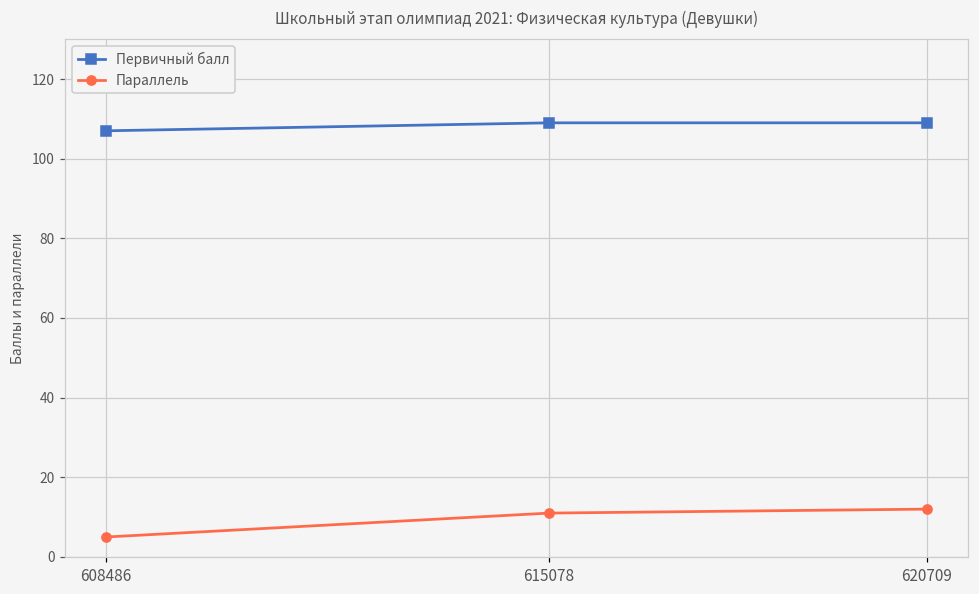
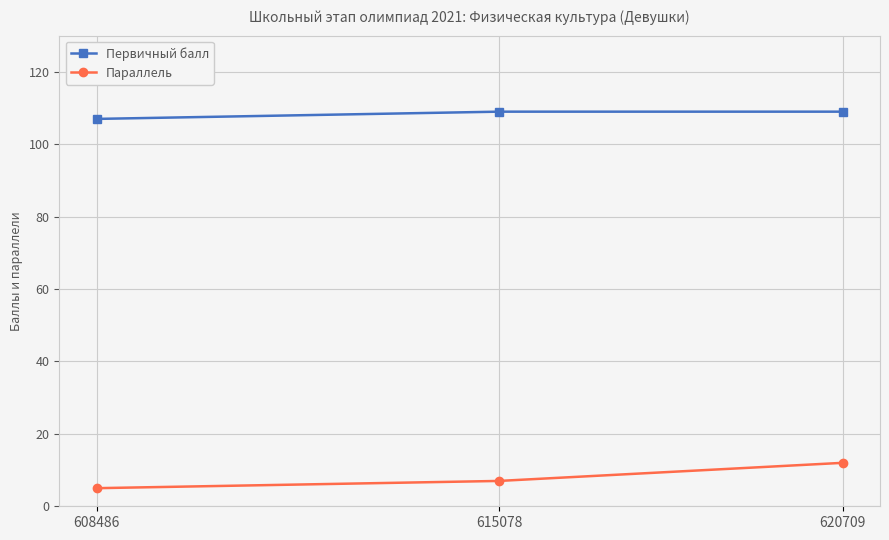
  {
    "Первичный балл": {
      "608486": 107,
      "615078": 109,
      "620709": 109
    },
    "Параллель": {
      "608486": 5,
-     "615078": 11,
+     "615078": 7,
      "620709": 12
    }
  }
